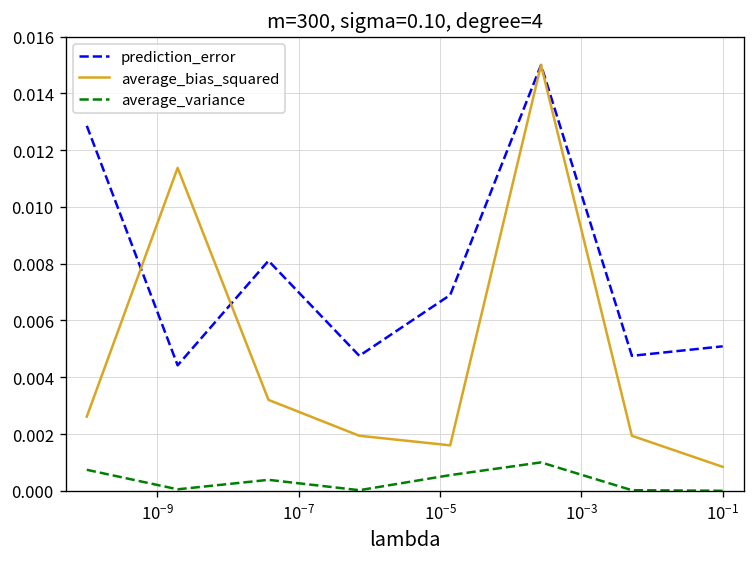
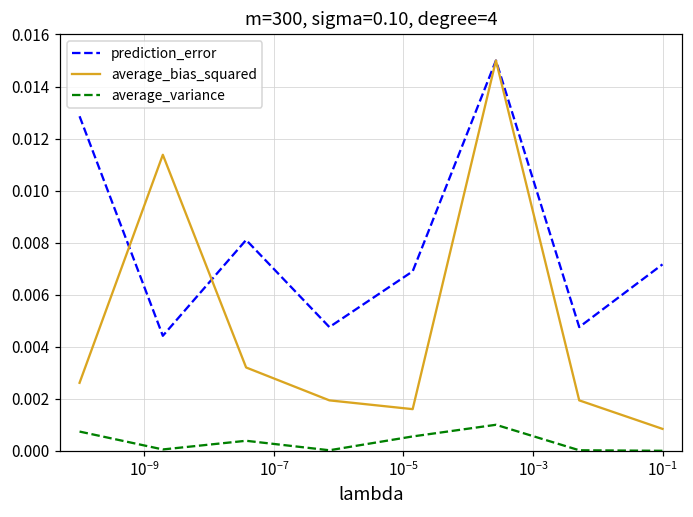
  {
    "prediction_error": {
-     "10^-1": 0.0051
+     "10^-1": 0.0072
    },
    "average_bias_squared": {
      "10^-1": 0.0008
    },
    "average_variance": {
      "10^-1": 0.0000
    }
  }
